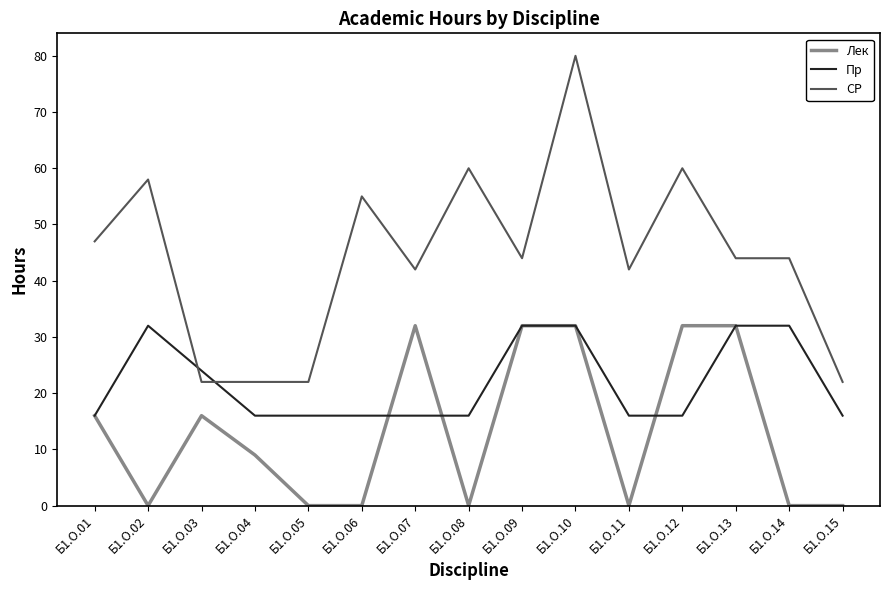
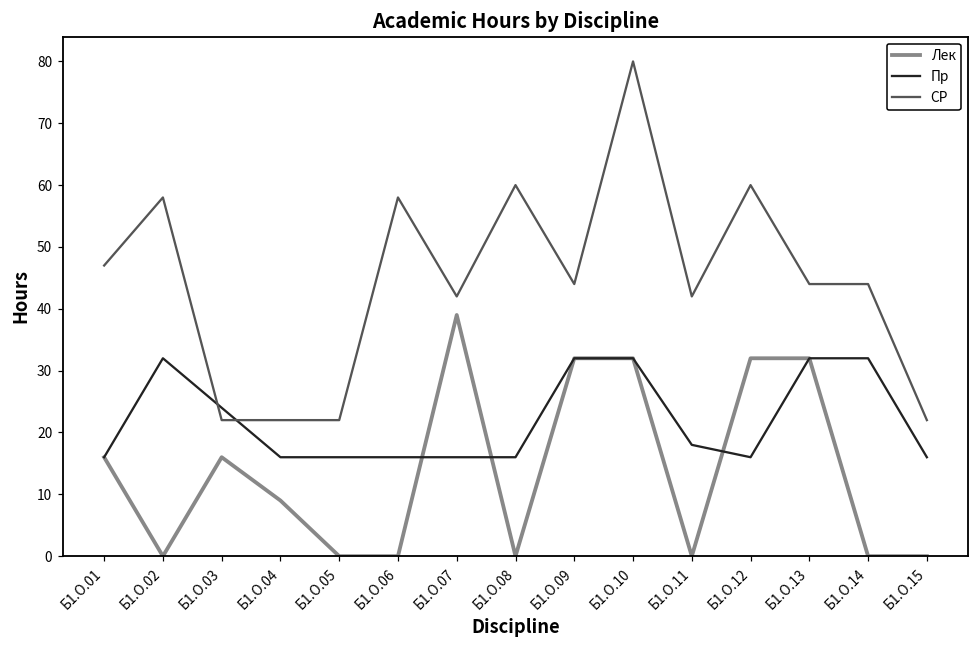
  {
    "Лек": {
      "Б1.О.02": 0,
      "Б1.О.03": 16,
      "Б1.О.04": 9,
      "Б1.О.05": 0,
      "Б1.О.06": 0,
-     "Б1.О.07": 32,
+     "Б1.О.07": 39,
      "Б1.О.08": 0,
      "Б1.О.11": 0,
      "Б1.О.12": 32,
      "Б1.О.14": 0,
      "Б1.О.15": 0
    },
    "Пр": {
      "Б1.О.02": 32,
      "Б1.О.03": 24,
      "Б1.О.04": 16,
      "Б1.О.05": 16,
      "Б1.О.06": 16,
      "Б1.О.07": 16,
      "Б1.О.08": 16,
-     "Б1.О.11": 16,
+     "Б1.О.11": 18,
      "Б1.О.12": 16,
      "Б1.О.14": 32,
      "Б1.О.15": 16
    },
    "СР": {
      "Б1.О.01": 47,
      "Б1.О.02": 58,
      "Б1.О.03": 22,
      "Б1.О.04": 22,
      "Б1.О.05": 22,
-     "Б1.О.06": 55,
+     "Б1.О.06": 58,
      "Б1.О.07": 42,
      "Б1.О.08": 60,
      "Б1.О.09": 44,
      "Б1.О.10": 80,
      "Б1.О.11": 42,
      "Б1.О.12": 60,
      "Б1.О.13": 44,
      "Б1.О.14": 44,
      "Б1.О.15": 22
    }
  }
